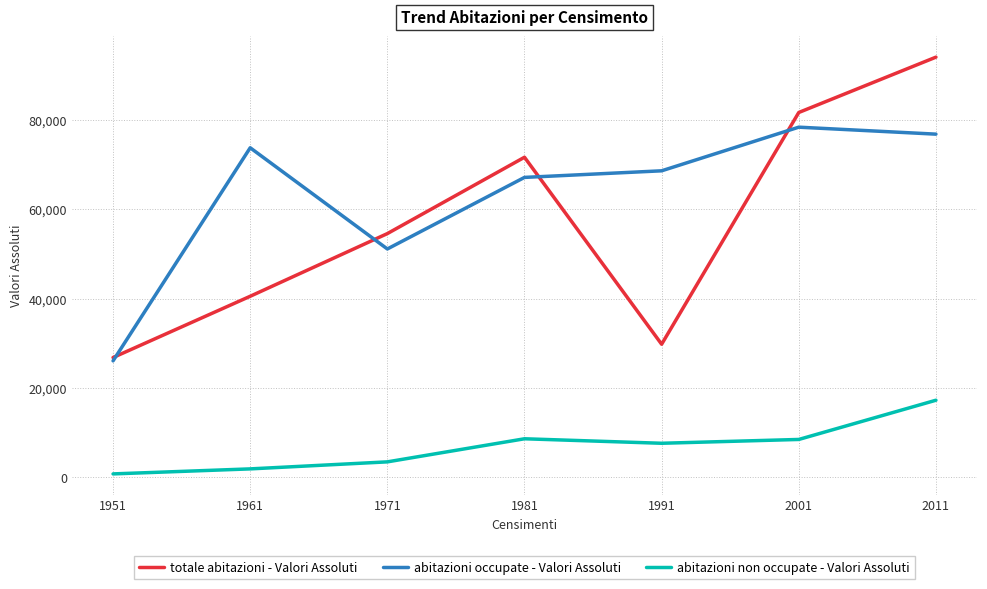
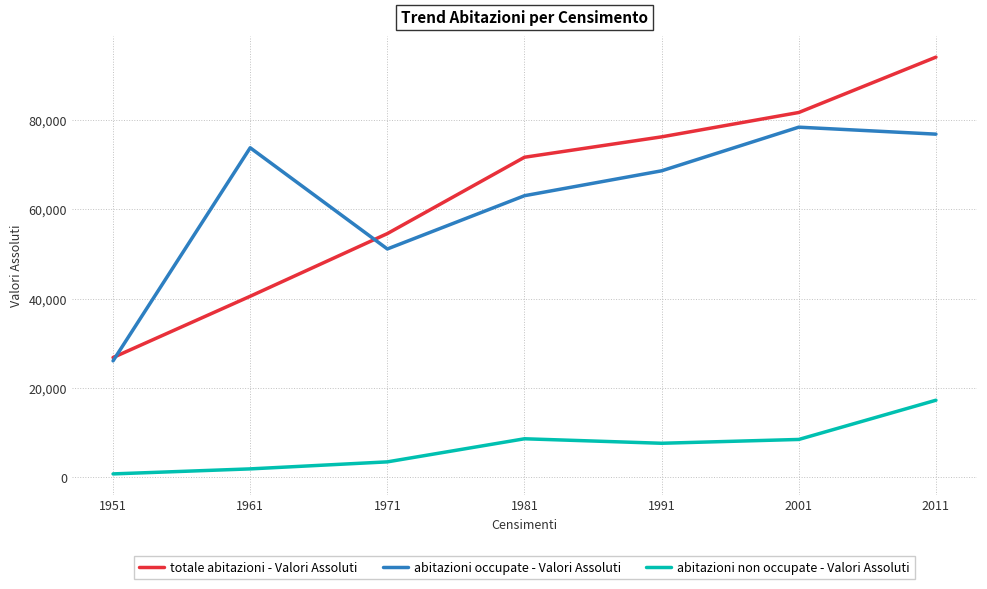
  {
    "totale abitazioni - Valori Assoluti": {
      "1951": "27,000",
      "1961": "41,000",
      "1971": "55,000",
      "1981": "72,000",
-     "1991": "30,000",
+     "1991": "76,000",
      "2001": "82,000",
      "2011": "94,000"
    },
    "abitazioni occupate - Valori Assoluti": {
      "1951": "26,000",
      "1961": "74,000",
      "1971": "51,000",
-     "1981": "67,000",
+     "1981": "63,000",
      "1991": "69,000",
      "2001": "78,000",
      "2011": "77,000"
    },
    "abitazioni non occupate - Valori Assoluti": {
      "1951": "1,000",
      "1961": "2,000",
      "1971": "3,000",
      "1981": "9,000",
      "1991": "8,000",
      "2001": "8,000",
      "2011": "17,000"
    }
  }
